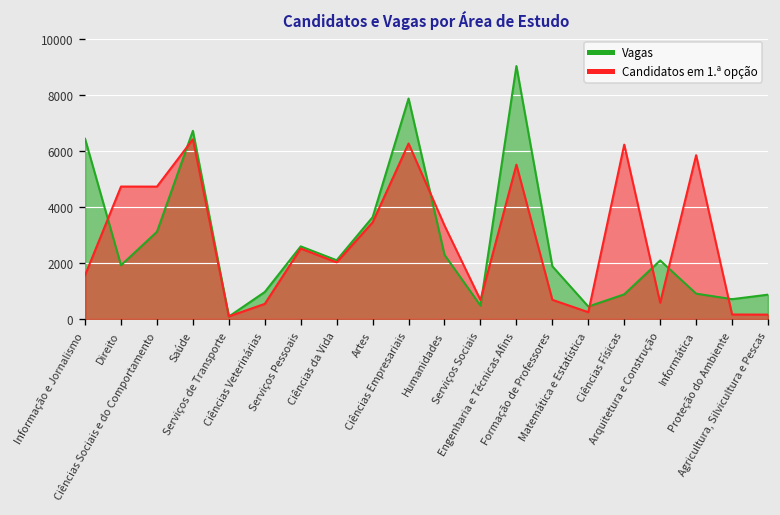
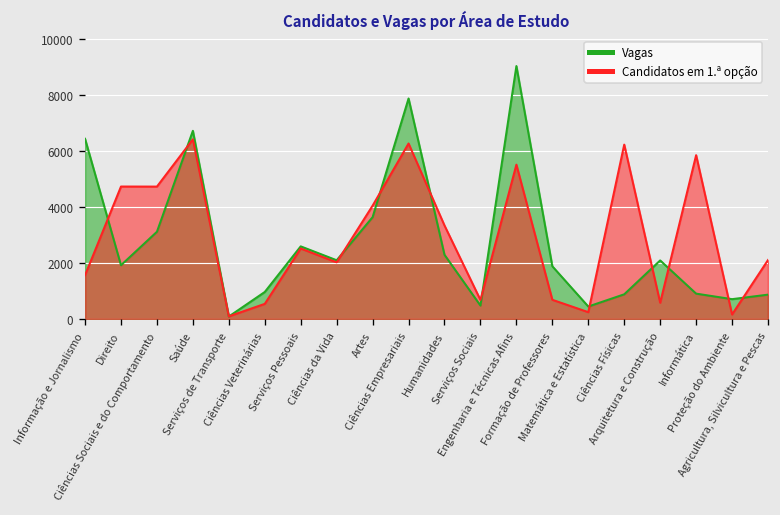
  {
    "Vagas": {
      "Informação e Jornalismo": 6400,
      "Direito": 1900,
      "Ciências Sociais e do Comportamento": 3100,
      "Saúde": 6700,
      "Ciências Veterinárias": 1000,
      "Artes": 3600,
      "Ciências Empresariais": 7900,
      "Humanidades": 2300,
      "Serviços Sociais": 500,
      "Engenharia e Técnicas Afins": 9000,
      "Formação de Professores": 1900,
      "Matemática e Estatística": 400,
      "Ciências Físicas": 900,
      "Arquitetura e Construção": 2100,
      "Informática": 900,
      "Proteção do Ambiente": 700,
      "Agricultura, Silvicultura e Pescas": 900
    },
    "Candidatos em 1.ª opção": {
      "Informação e Jornalismo": 1600,
      "Direito": 4700,
      "Ciências Sociais e do Comportamento": 4700,
      "Saúde": 6400,
      "Ciências Veterinárias": 500,
-     "Artes": 3400,
+     "Artes": 4000,
      "Ciências Empresariais": 6300,
      "Humanidades": 3300,
      "Serviços Sociais": 700,
      "Engenharia e Técnicas Afins": 5500,
      "Formação de Professores": 700,
      "Matemática e Estatística": 200,
      "Ciências Físicas": 6200,
      "Arquitetura e Construção": 600,
      "Informática": 5800,
      "Proteção do Ambiente": 200,
-     "Agricultura, Silvicultura e Pescas": 200
+     "Agricultura, Silvicultura e Pescas": 2100
    }
  }
